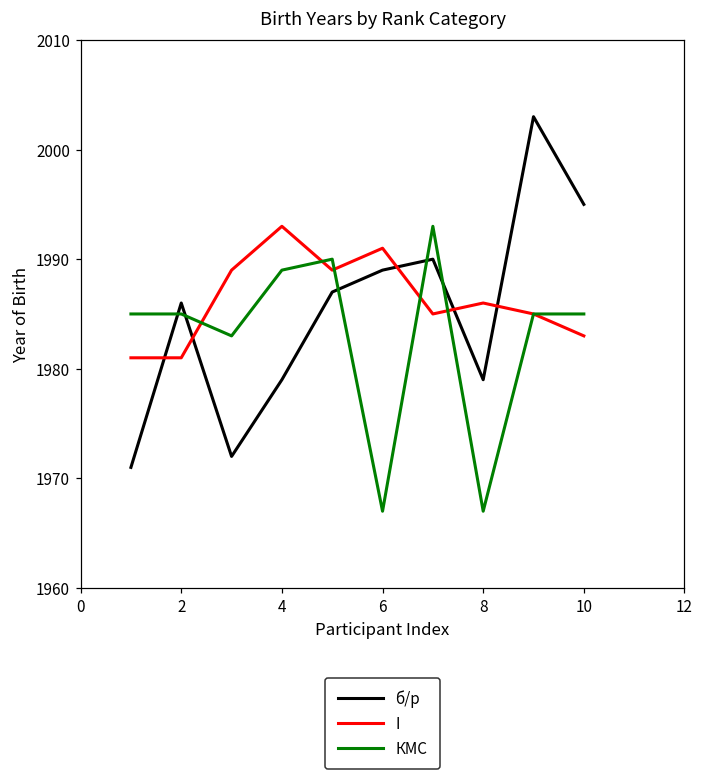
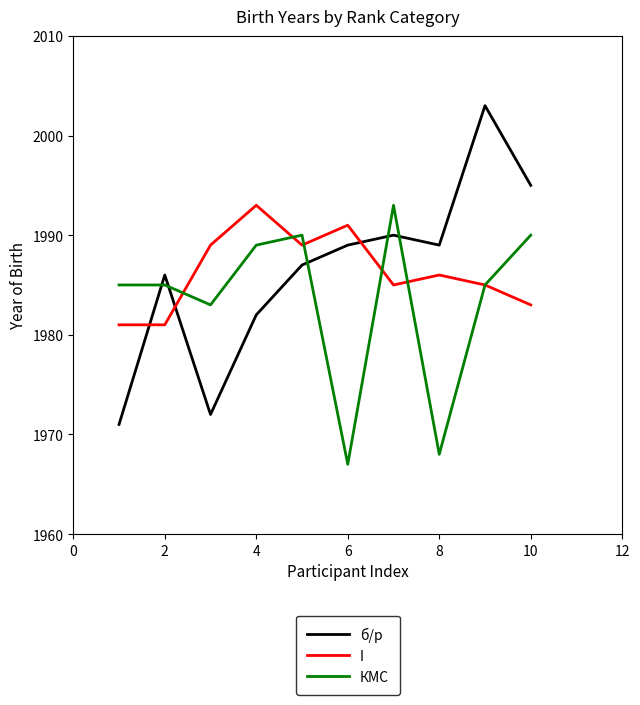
  {
    "б/р": {
      "2": 1986,
-     "4": 1979,
+     "4": 1982,
      "6": 1989,
-     "8": 1979,
+     "8": 1989,
      "10": 1995
    },
    "I": {
      "2": 1981,
      "4": 1993,
      "6": 1991,
      "8": 1986,
      "10": 1983
    },
    "КМС": {
      "2": 1985,
      "4": 1989,
      "6": 1967,
-     "8": 1967,
-     "10": 1985
+     "8": 1968,
+     "10": 1990
    }
  }
